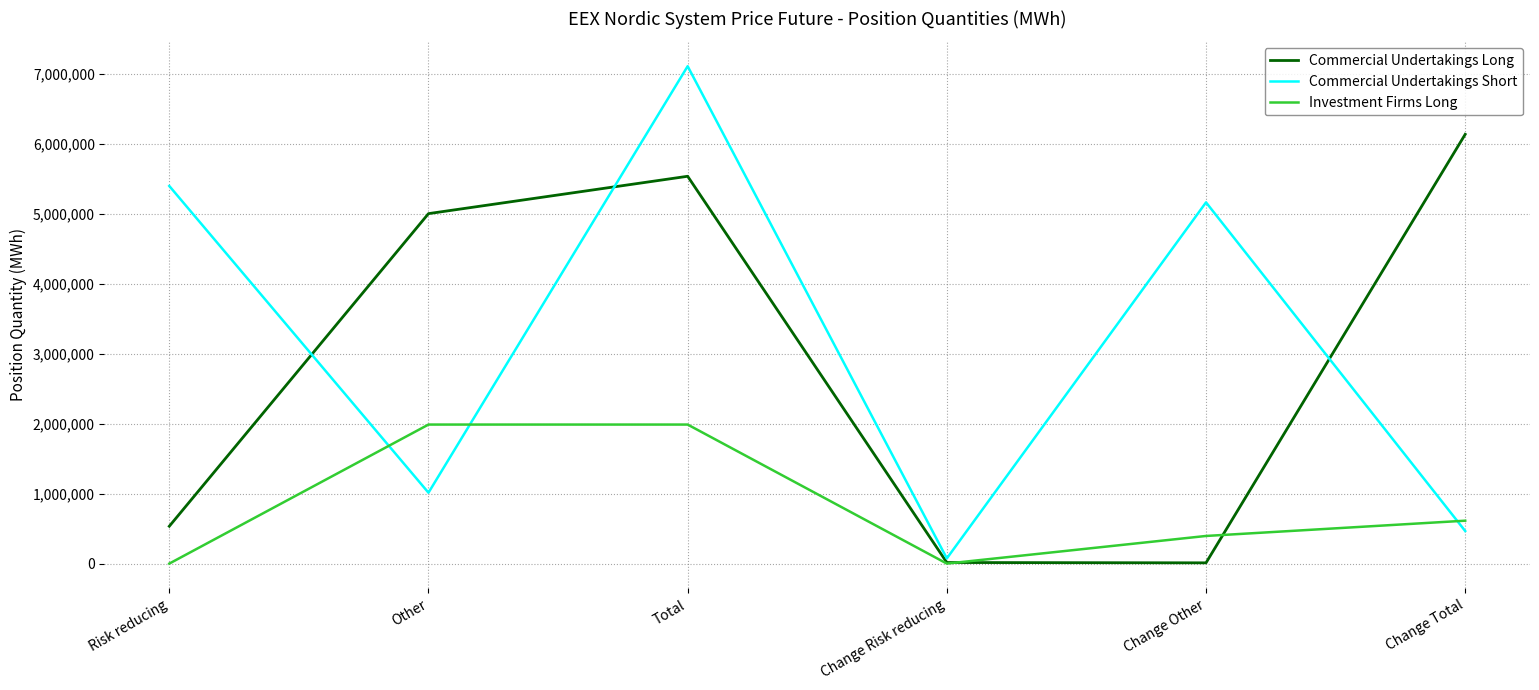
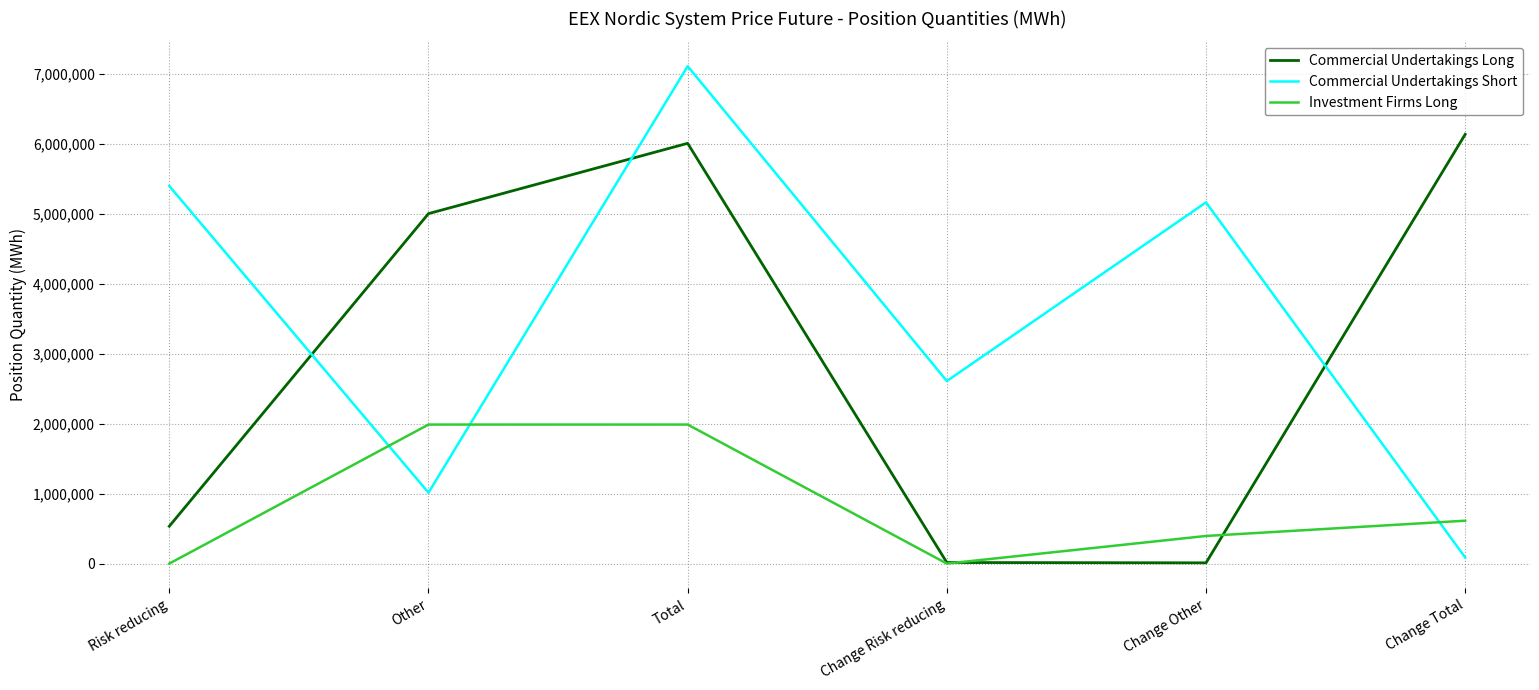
  {
    "Commercial Undertakings Long": {
      "Risk reducing": "500,000",
      "Other": "5,000,000",
-     "Total": "5,500,000",
+     "Total": "6,000,000",
      "Change Other": "0",
      "Change Total": "6,100,000"
    },
    "Commercial Undertakings Short": {
      "Risk reducing": "5,400,000",
      "Other": "1,000,000",
      "Total": "7,100,000",
-     "Change Risk reducing": "100,000",
+     "Change Risk reducing": "2,600,000",
      "Change Other": "5,200,000",
-     "Change Total": "500,000"
+     "Change Total": "100,000"
    },
    "Investment Firms Long": {
      "Risk reducing": "0",
      "Other": "2,000,000",
      "Total": "2,000,000",
      "Change Other": "400,000",
      "Change Total": "600,000"
    }
  }
